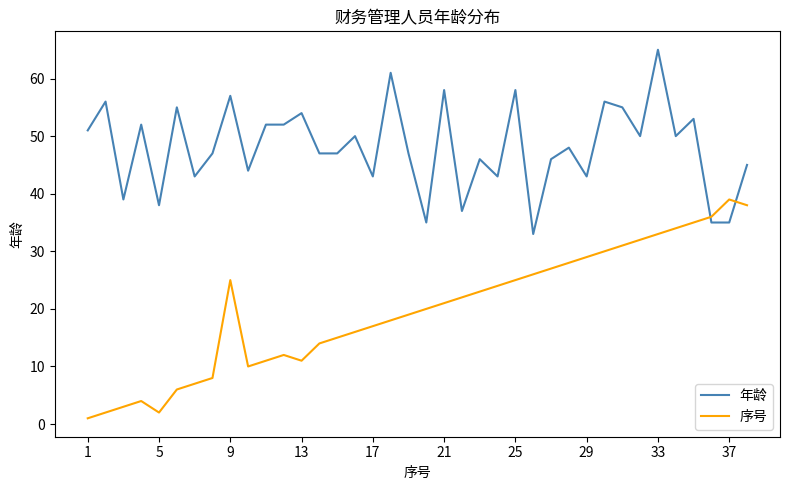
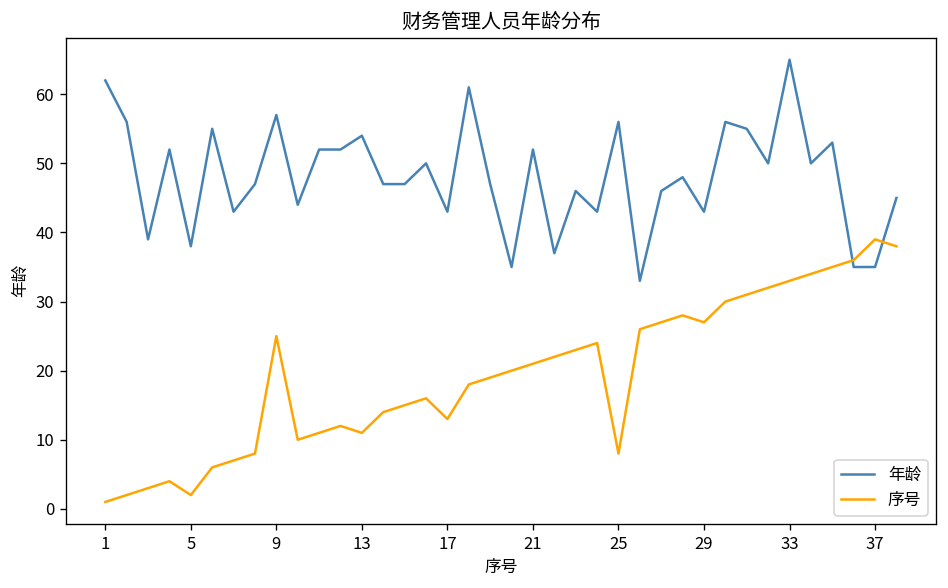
  {
    "年龄": {
-     "1": 51,
+     "1": 62,
      "5": 38,
      "9": 57,
      "13": 54,
      "17": 43,
-     "21": 58,
-     "25": 58,
+     "21": 52,
+     "25": 56,
      "29": 43,
      "33": 65,
      "37": 35
    },
    "序号": {
      "1": 1,
      "5": 2,
      "9": 25,
      "13": 11,
-     "17": 17,
+     "17": 13,
      "21": 21,
-     "25": 25,
-     "29": 29,
+     "25": 8,
+     "29": 27,
      "33": 33,
      "37": 39
    }
  }
